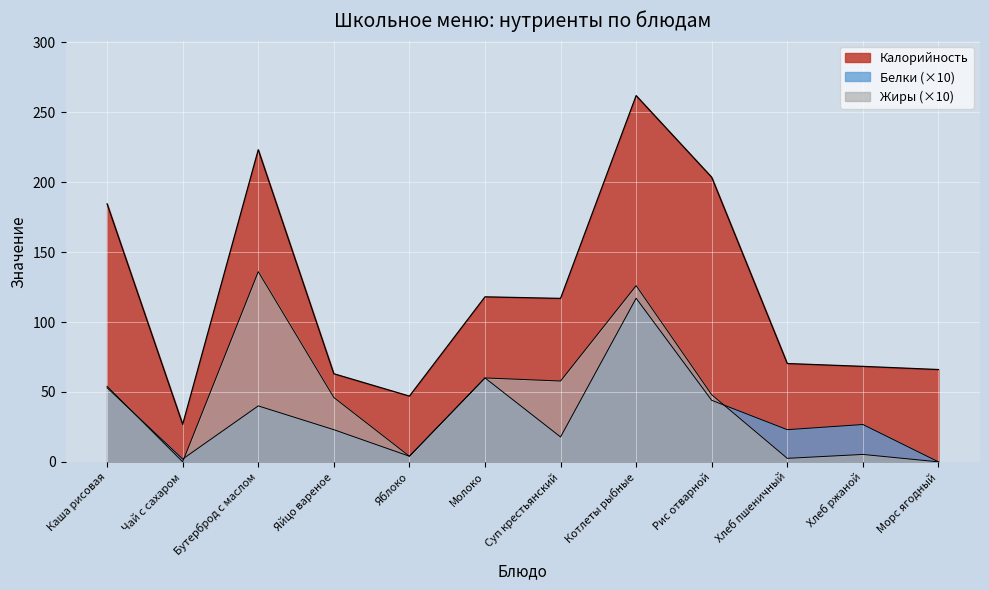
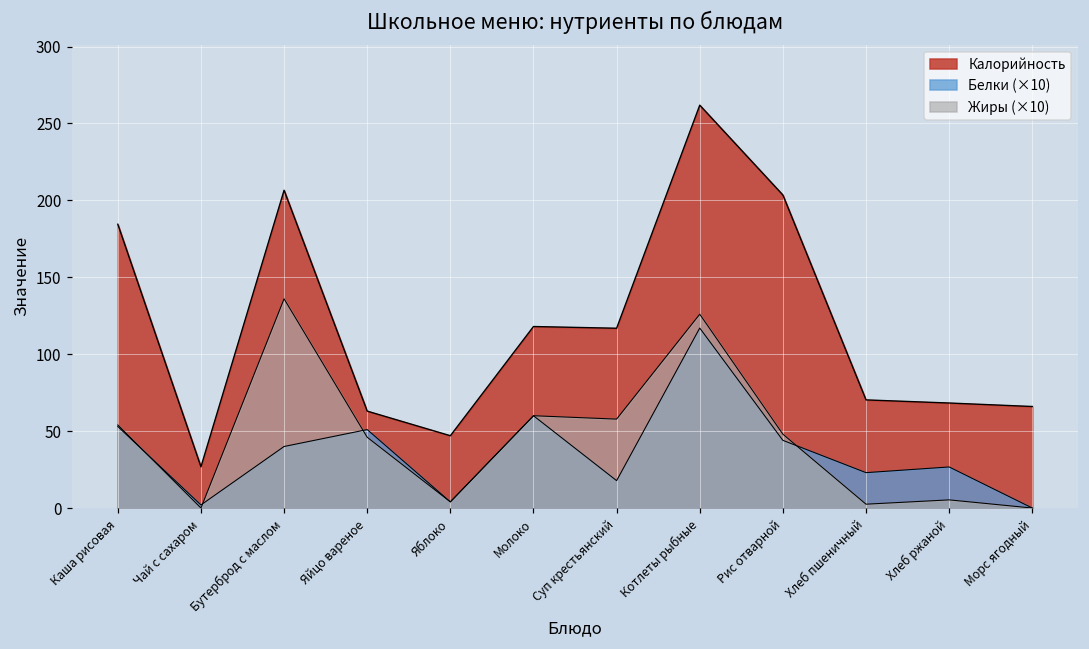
  {
    "Калорийность": {
      "Каша рисовая": 185,
      "Чай с сахаром": 27,
-     "Бутерброд с маслом": 223,
+     "Бутерброд с маслом": 207,
      "Яйцо вареное": 63,
      "Яблоко": 47,
      "Молоко": 118,
      "Суп крестьянский": 117,
      "Котлеты рыбные": 262,
      "Рис отварной": 204,
      "Хлеб пшеничный": 70,
      "Хлеб ржаной": 68,
      "Морс ягодный": 66
    },
    "Белки (×10)": {
      "Чай с сахаром": 2,
      "Бутерброд с маслом": 40,
-     "Яйцо вареное": 23,
+     "Яйцо вареное": 51,
      "Суп крестьянский": 18,
      "Котлеты рыбные": 117,
      "Рис отварной": 44,
      "Хлеб пшеничный": 23,
      "Хлеб ржаной": 27
    },
    "Жиры (×10)": {
      "Чай с сахаром": 0,
      "Бутерброд с маслом": 136,
      "Яйцо вареное": 46,
      "Суп крестьянский": 58,
      "Котлеты рыбные": 126,
      "Рис отварной": 48,
      "Хлеб пшеничный": 3,
      "Хлеб ржаной": 5
    }
  }
